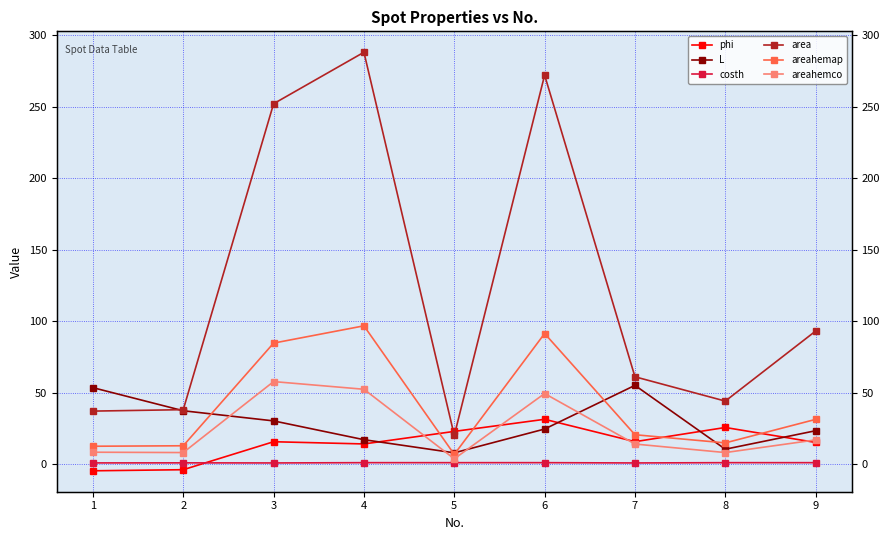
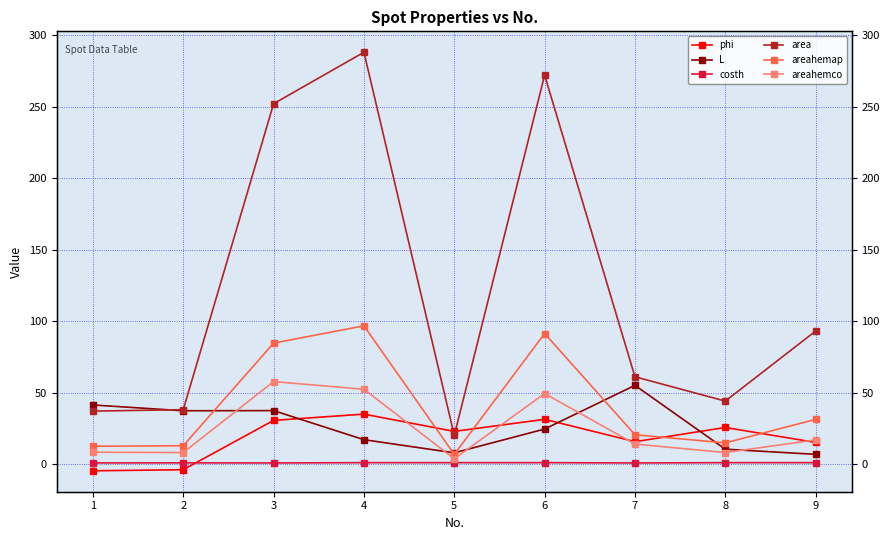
  {
    "phi": {
      "1": -5,
      "2": -4,
-     "3": 16,
-     "4": 14,
+     "3": 31,
+     "4": 35,
      "5": 23,
      "6": 31,
      "8": 26
    },
    "L": {
-     "1": 53,
-     "3": 30,
+     "1": 41,
+     "3": 37,
      "4": 17,
      "6": 24,
      "7": 55,
      "8": 10,
-     "9": 23
+     "9": 7
    }
  }
